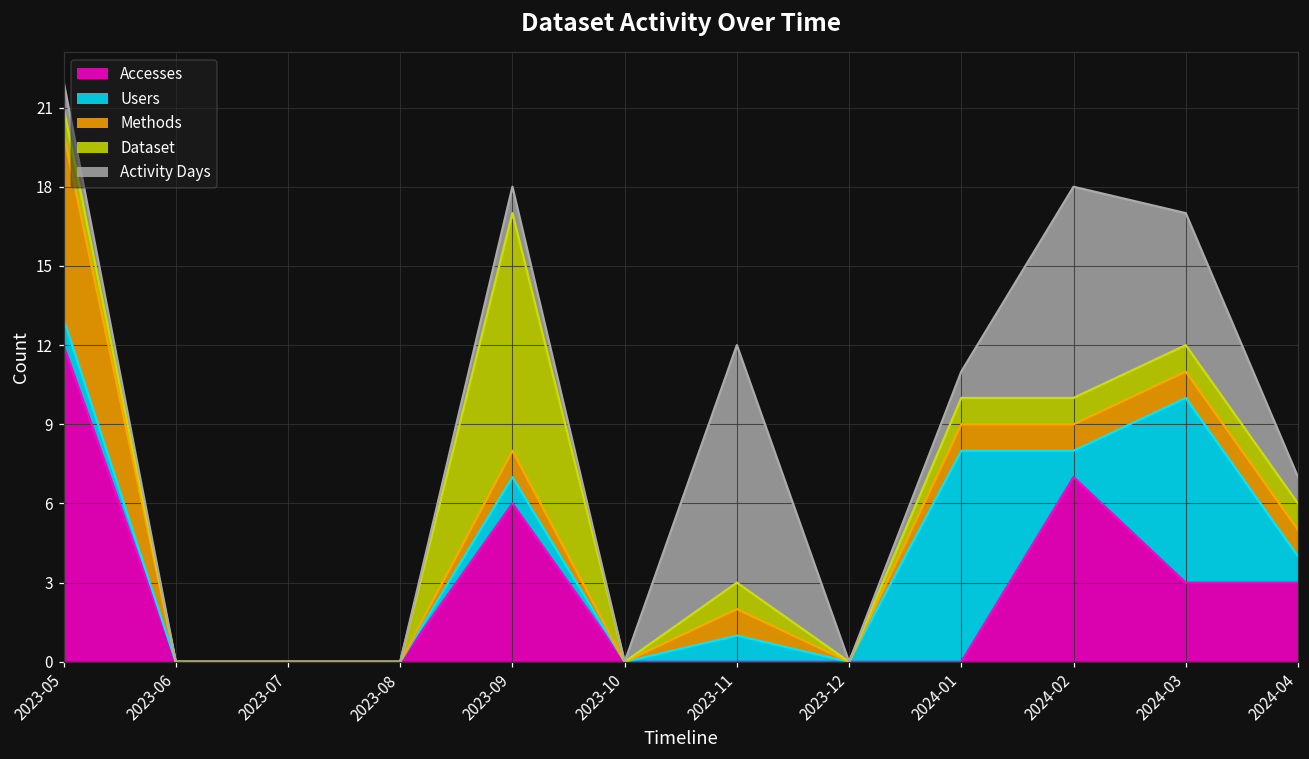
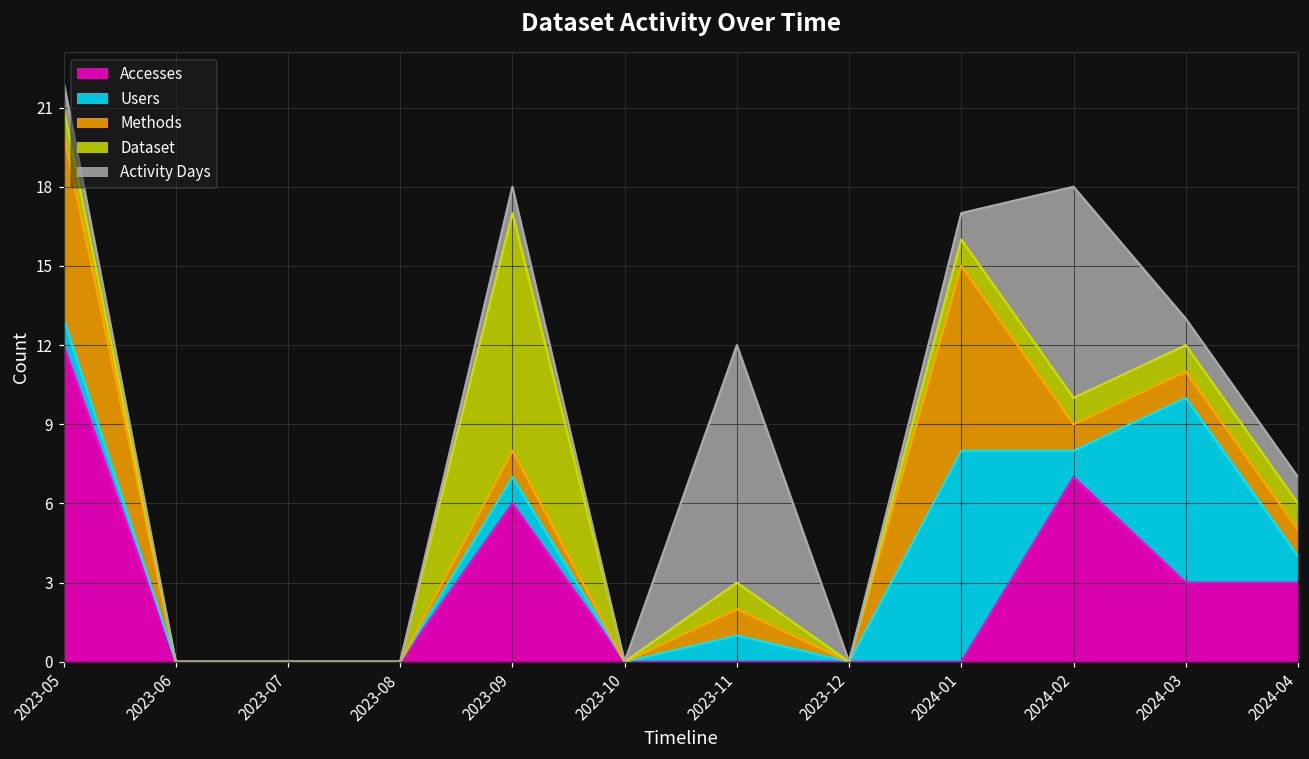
  {
    "Accesses": {
      "2023-05": 12,
      "2023-09": 6,
      "2023-11": 0,
      "2024-01": 0,
      "2024-02": 7,
      "2024-03": 3,
      "2024-04": 3
    },
    "Users": {
      "2023-05": 1,
      "2023-09": 1,
      "2023-11": 1,
      "2024-01": 8,
      "2024-02": 1,
      "2024-03": 7,
      "2024-04": 1
    },
    "Methods": {
      "2023-05": 7,
      "2023-09": 1,
      "2023-11": 1,
-     "2024-01": 1,
+     "2024-01": 7,
      "2024-02": 1,
      "2024-03": 1,
      "2024-04": 1
    },
    "Dataset": {
      "2023-05": 1,
      "2023-09": 9,
      "2023-11": 1,
      "2024-01": 1,
      "2024-02": 1,
      "2024-03": 1,
      "2024-04": 1
    },
    "Activity Days": {
      "2023-05": 1,
      "2023-09": 1,
      "2023-11": 9,
      "2024-01": 1,
      "2024-02": 8,
-     "2024-03": 5,
+     "2024-03": 1,
      "2024-04": 1
    }
  }
